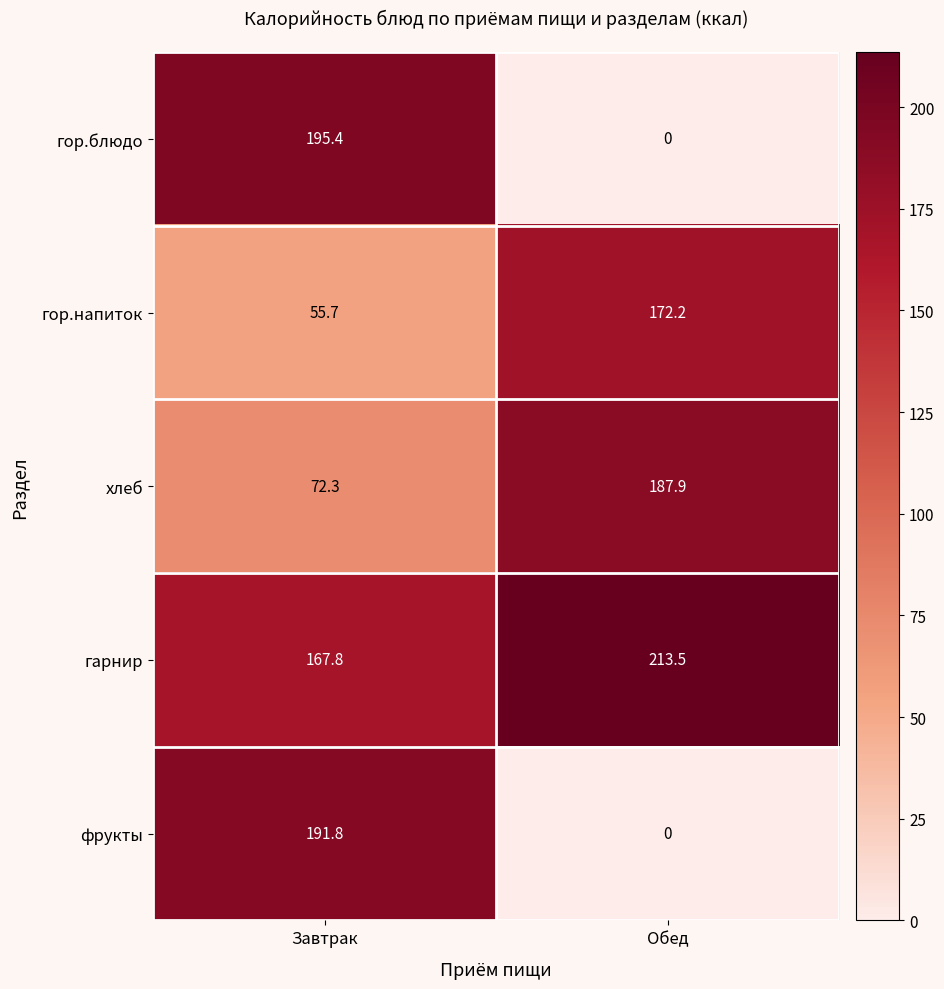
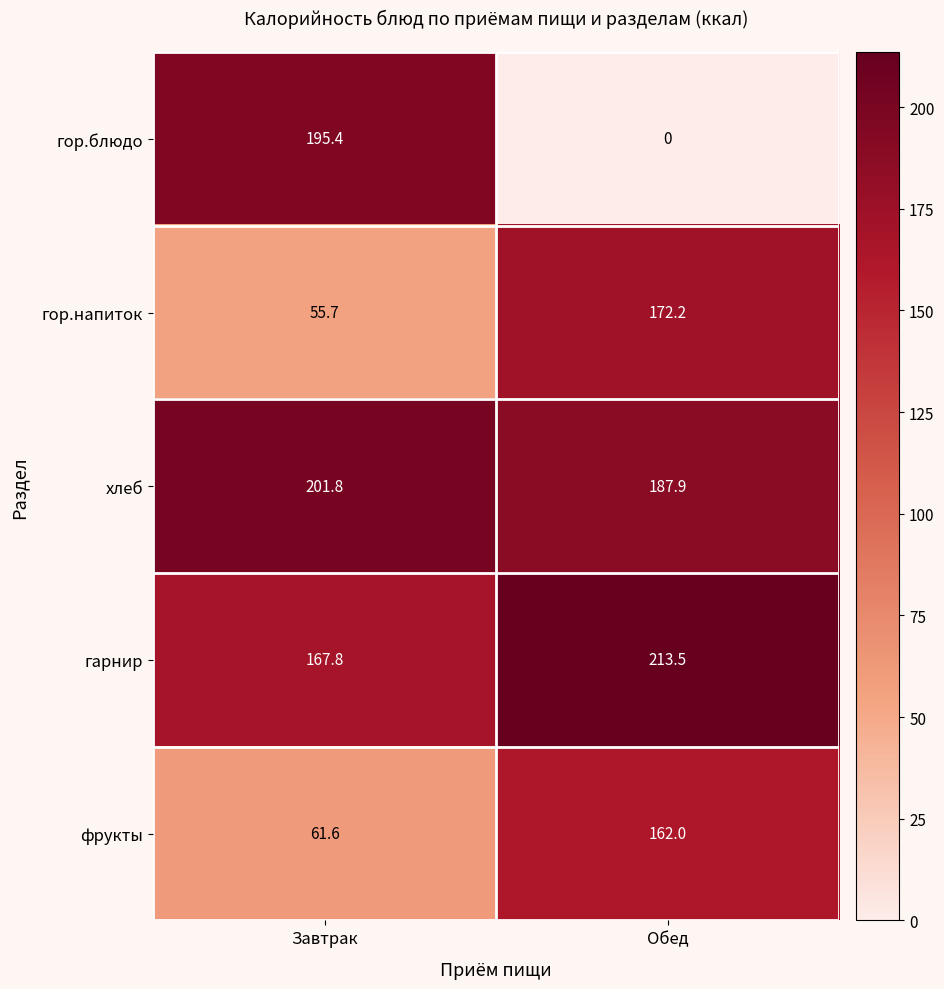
  {
    "гор.блюдо": {
      "Завтрак": 195.4,
      "Обед": 0
    },
    "гор.напиток": {
      "Завтрак": 55.7,
      "Обед": 172.2
    },
    "хлеб": {
-     "Завтрак": 72.3,
+     "Завтрак": 201.8,
      "Обед": 187.9
    },
    "гарнир": {
      "Завтрак": 167.8,
      "Обед": 213.5
    },
    "фрукты": {
-     "Завтрак": 191.8,
-     "Обед": 0
+     "Завтрак": 61.6,
+     "Обед": 162.0
    }
  }
